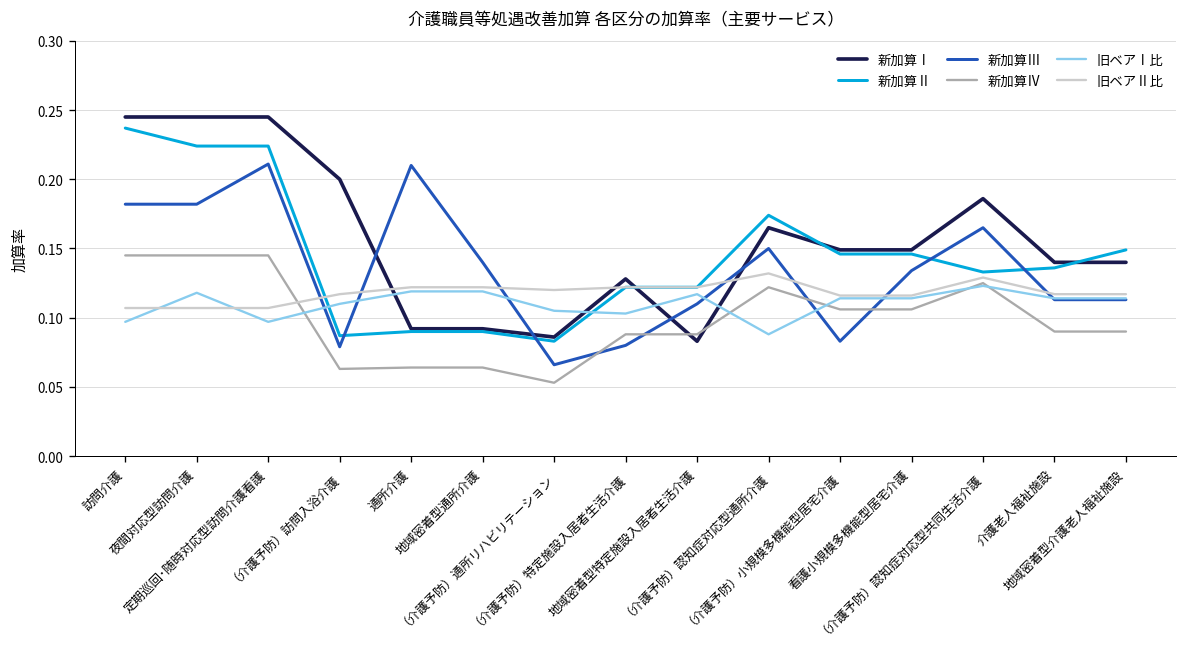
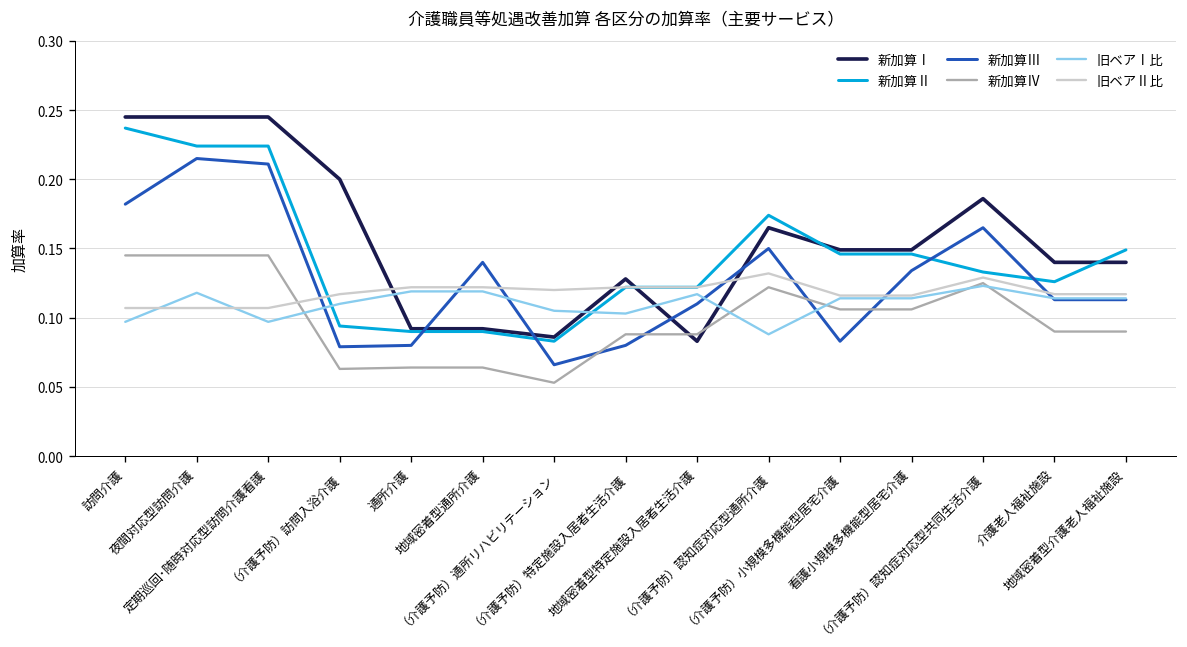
  {
    "新加算Ⅰ": {
      "訪問介護": 0.245,
      "夜間対応型訪問介護": 0.245,
      "定期巡回･随時対応型訪問介護看護": 0.245,
      "（介護予防）訪問入浴介護": 0.200,
      "（介護予防）通所リハビリテーション": 0.086,
      "（介護予防）特定施設入居者生活介護": 0.128,
      "地域密着型特定施設入居者生活介護": 0.083,
      "（介護予防）認知症対応型通所介護": 0.165,
      "（介護予防）小規模多機能型居宅介護": 0.149,
      "看護小規模多機能型居宅介護": 0.149,
      "（介護予防）認知症対応型共同生活介護": 0.186,
      "介護老人福祉施設": 0.140,
      "地域密着型介護老人福祉施設": 0.140
    },
    "新加算Ⅱ": {
      "訪問介護": 0.237,
      "夜間対応型訪問介護": 0.224,
      "定期巡回･随時対応型訪問介護看護": 0.224,
-     "（介護予防）訪問入浴介護": 0.087,
+     "（介護予防）訪問入浴介護": 0.094,
      "（介護予防）通所リハビリテーション": 0.083,
      "（介護予防）認知症対応型通所介護": 0.174,
      "（介護予防）小規模多機能型居宅介護": 0.146,
      "看護小規模多機能型居宅介護": 0.146,
      "（介護予防）認知症対応型共同生活介護": 0.133,
-     "介護老人福祉施設": 0.136,
+     "介護老人福祉施設": 0.126,
      "地域密着型介護老人福祉施設": 0.149
    },
    "新加算Ⅲ": {
      "訪問介護": 0.182,
-     "夜間対応型訪問介護": 0.182,
+     "夜間対応型訪問介護": 0.215,
      "定期巡回･随時対応型訪問介護看護": 0.211,
      "（介護予防）訪問入浴介護": 0.079,
-     "通所介護": 0.21,
+     "通所介護": 0.08,
      "地域密着型通所介護": 0.140,
      "（介護予防）通所リハビリテーション": 0.066,
      "（介護予防）特定施設入居者生活介護": 0.080,
      "地域密着型特定施設入居者生活介護": 0.110,
      "（介護予防）認知症対応型通所介護": 0.150,
      "（介護予防）小規模多機能型居宅介護": 0.083,
      "看護小規模多機能型居宅介護": 0.134,
      "（介護予防）認知症対応型共同生活介護": 0.165
    },
    "旧ベアⅠ比": {
      "訪問介護": 0.097,
      "夜間対応型訪問介護": 0.118,
      "定期巡回･随時対応型訪問介護看護": 0.097,
      "（介護予防）訪問入浴介護": 0.110,
      "通所介護": 0.119,
      "地域密着型通所介護": 0.119,
      "（介護予防）通所リハビリテーション": 0.105,
      "（介護予防）特定施設入居者生活介護": 0.103,
      "地域密着型特定施設入居者生活介護": 0.117,
      "（介護予防）認知症対応型通所介護": 0.088
    }
  }
